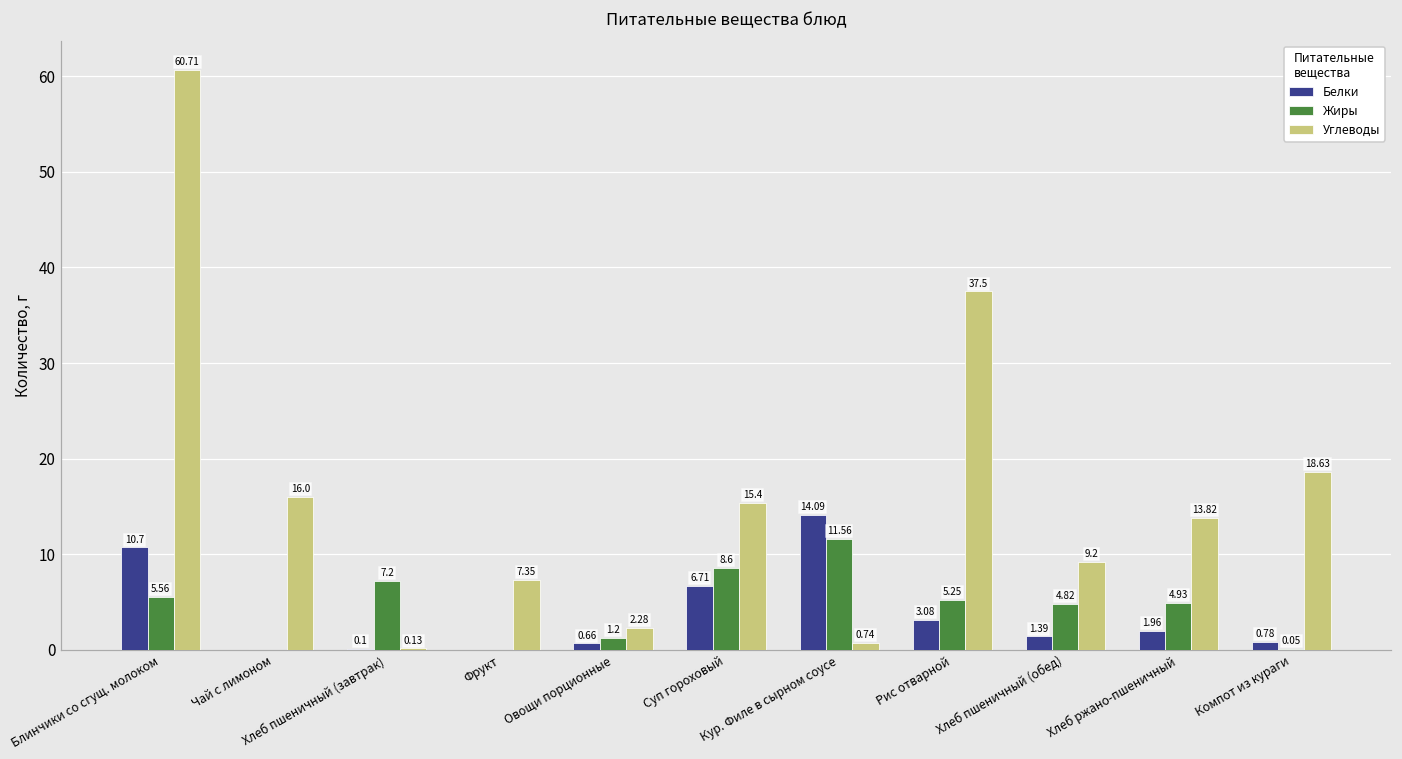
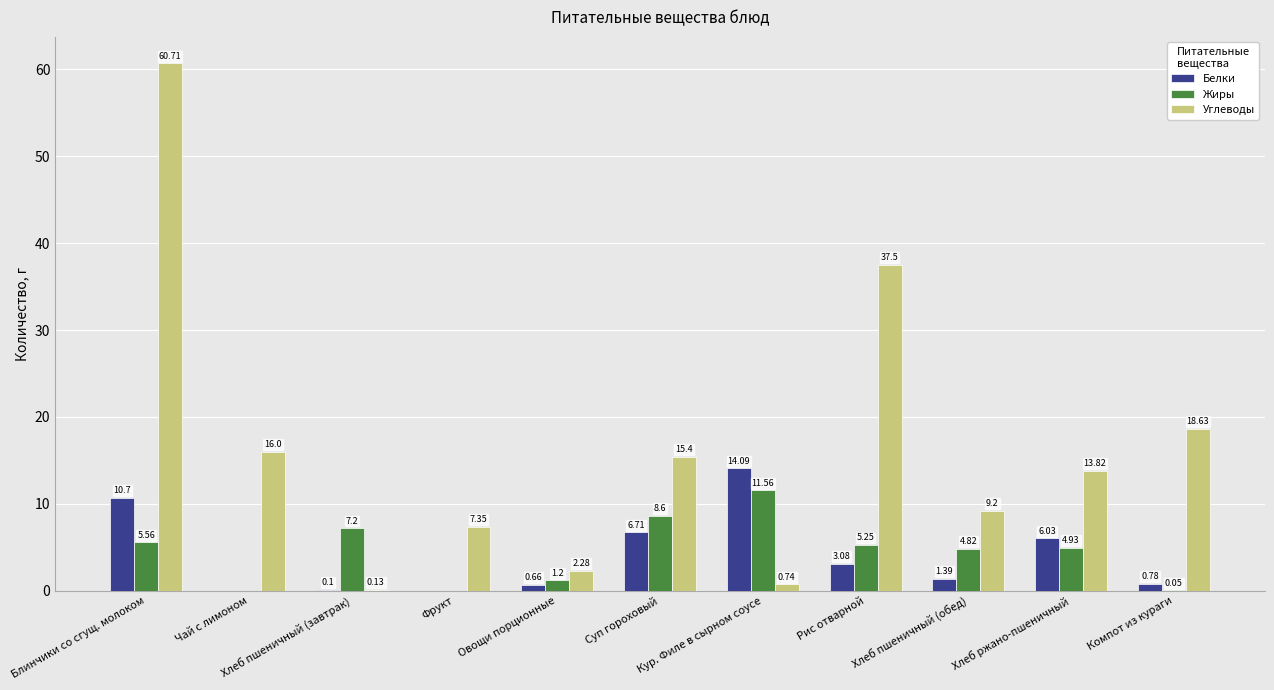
  {
    "Белки": {
-     "Хлеб ржано-пшеничный": 1.96
+     "Хлеб ржано-пшеничный": 6.03
    },
    "Жиры": {
      "Чай с лимоном": 0,
      "Фрукт": 0
    }
  }
